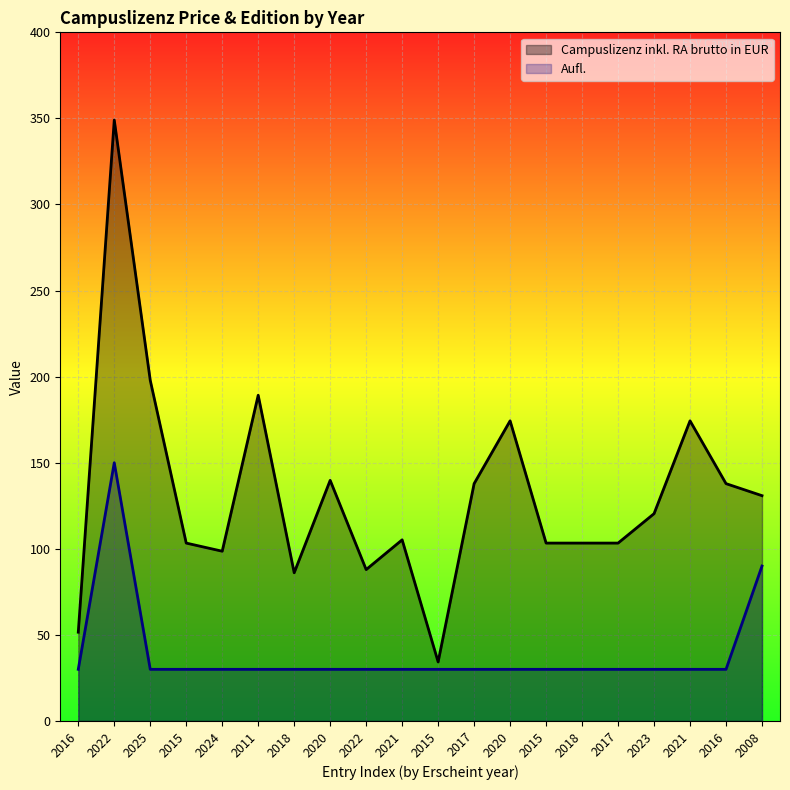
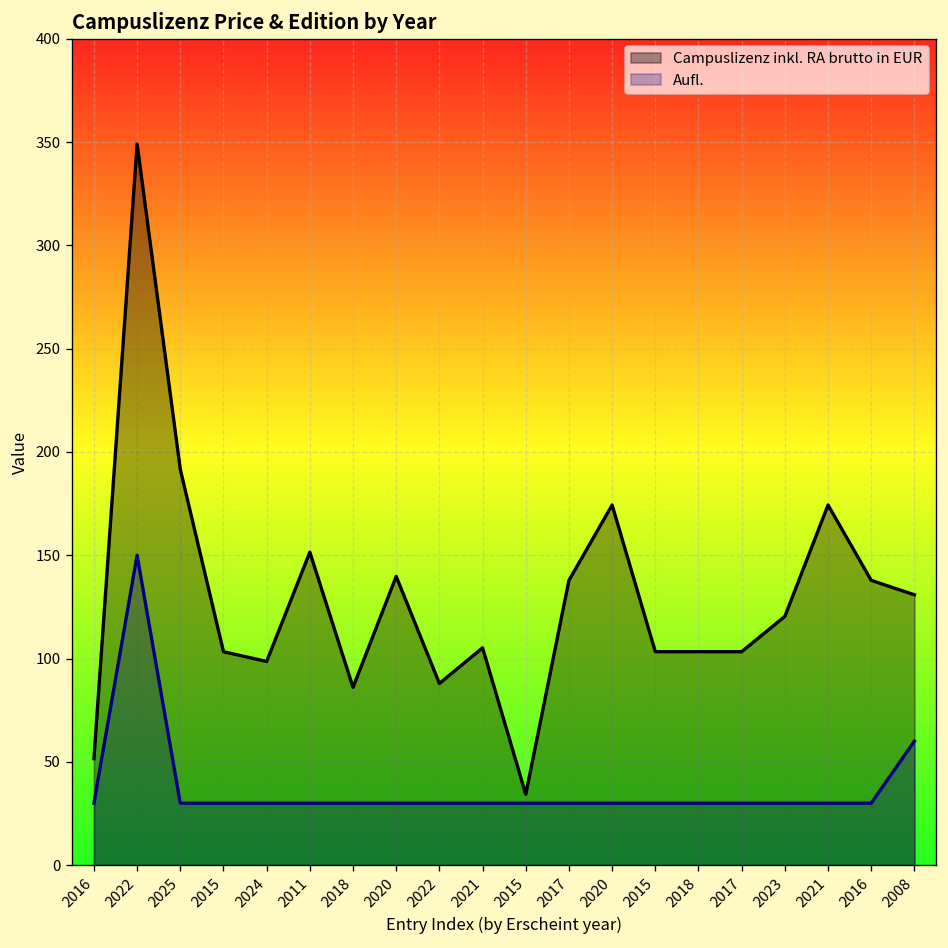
  {
    "Campuslizenz inkl. RA brutto in EUR": {
-     "2025": 198,
+     "2025": 192,
      "2024": 99,
-     "2011": 189,
+     "2011": 152,
      "2023": 120,
      "2008": 131
    },
    "Aufl.": {
      "2025": 30,
      "2024": 30,
      "2011": 30,
      "2023": 30,
-     "2008": 90
+     "2008": 60
    }
  }
